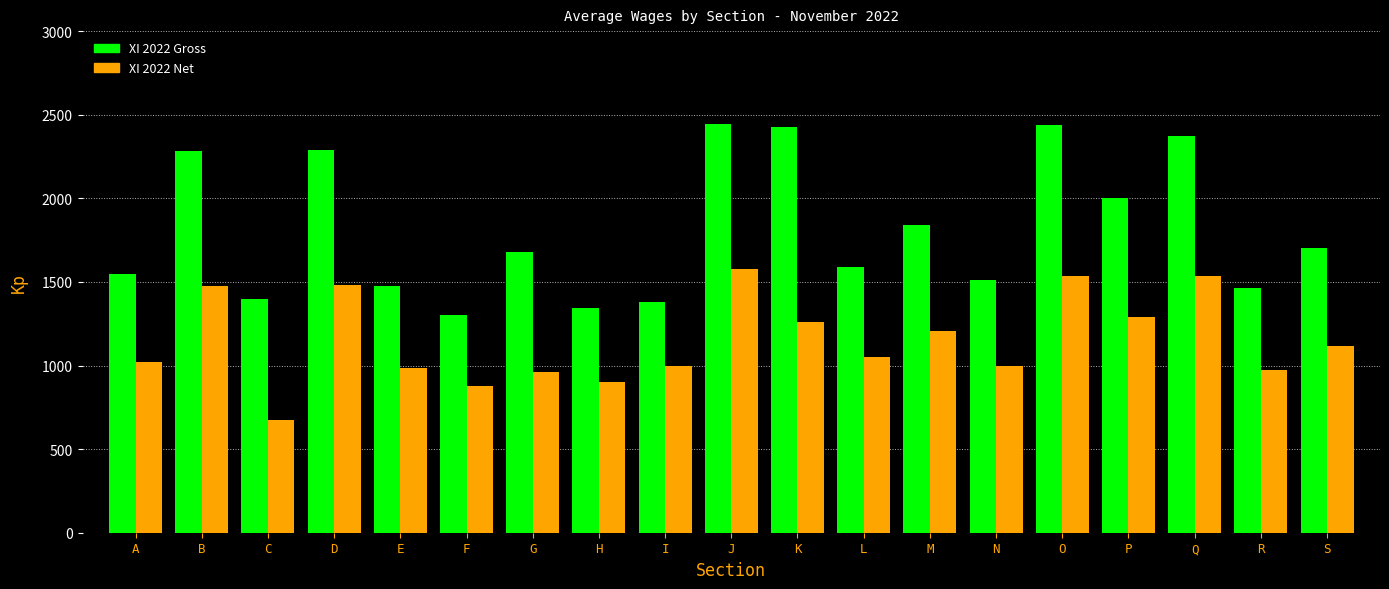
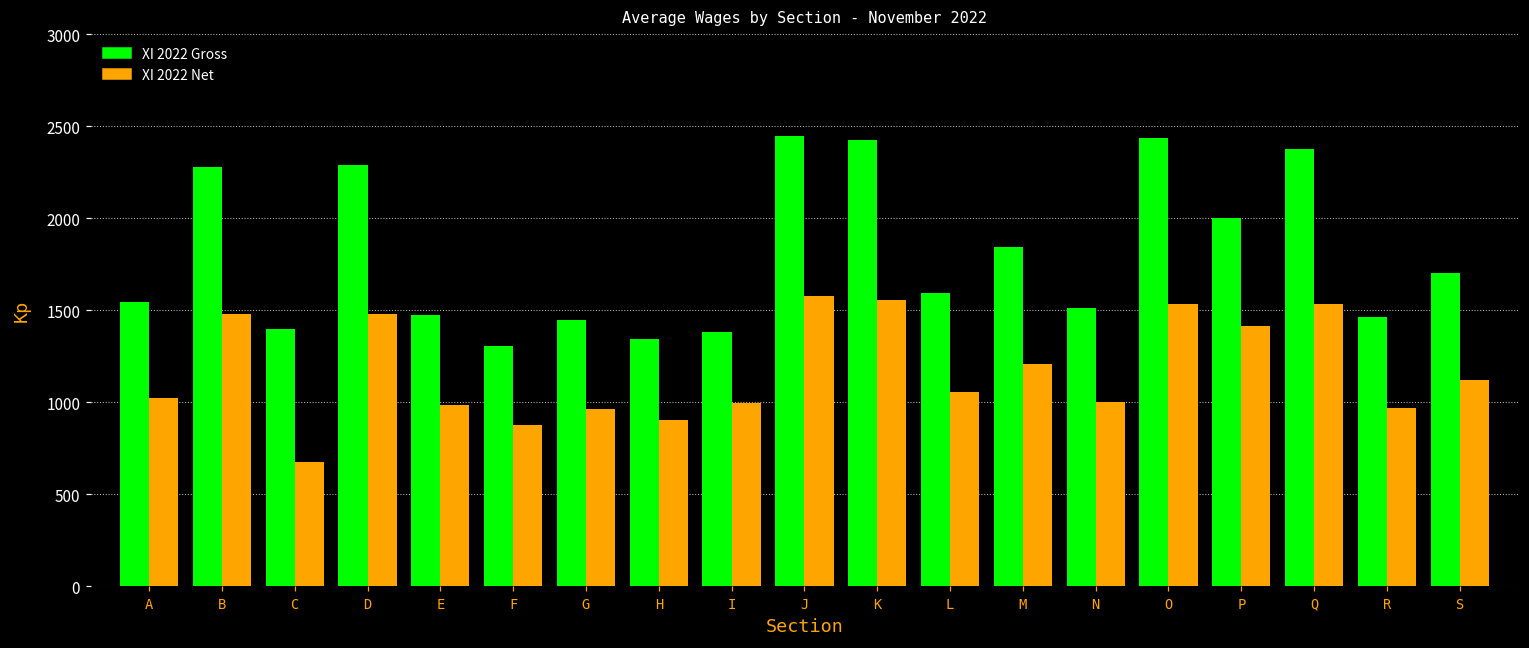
  {
    "XI 2022 Gross": {
      "A": 1550,
      "B": 2280,
      "C": 1400,
      "D": 2290,
      "E": 1480,
      "F": 1310,
-     "G": 1680,
+     "G": 1450,
      "H": 1340,
      "I": 1380,
      "J": 2450,
      "K": 2430,
      "L": 1590,
      "M": 1840,
      "N": 1510,
      "O": 2440,
      "P": 2000,
      "Q": 2380,
      "R": 1460,
      "S": 1700
    },
    "XI 2022 Net": {
      "A": 1020,
      "B": 1480,
      "C": 680,
      "D": 1480,
      "E": 980,
      "F": 880,
      "G": 960,
      "H": 900,
      "I": 1000,
      "J": 1580,
-     "K": 1260,
+     "K": 1560,
      "L": 1050,
      "M": 1210,
      "N": 1000,
      "O": 1530,
-     "P": 1290,
+     "P": 1410,
      "Q": 1530,
      "R": 970,
      "S": 1120
    }
  }
